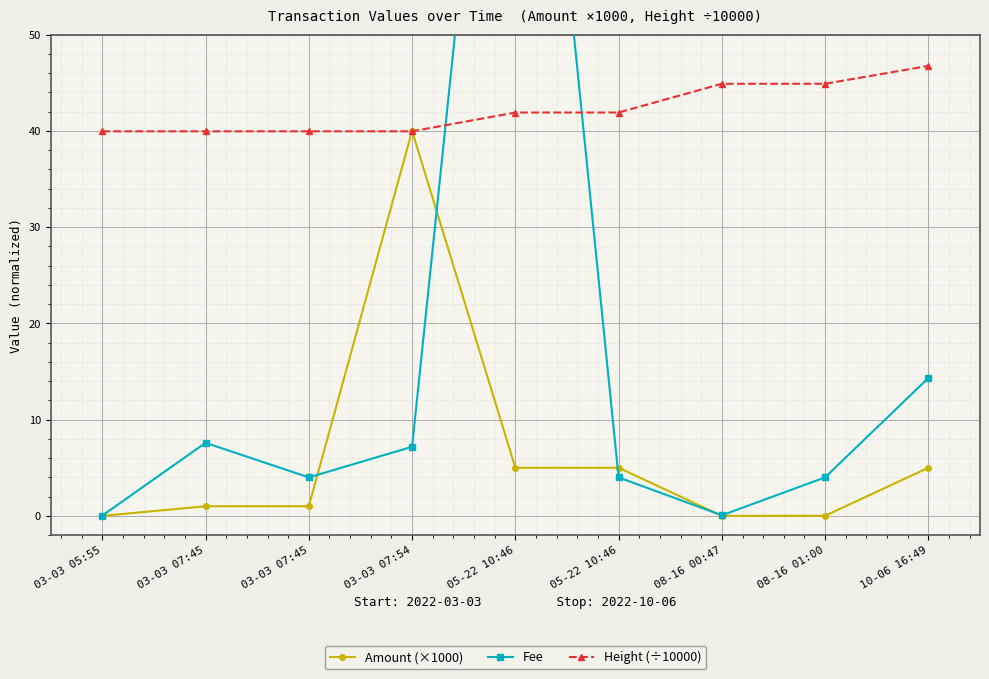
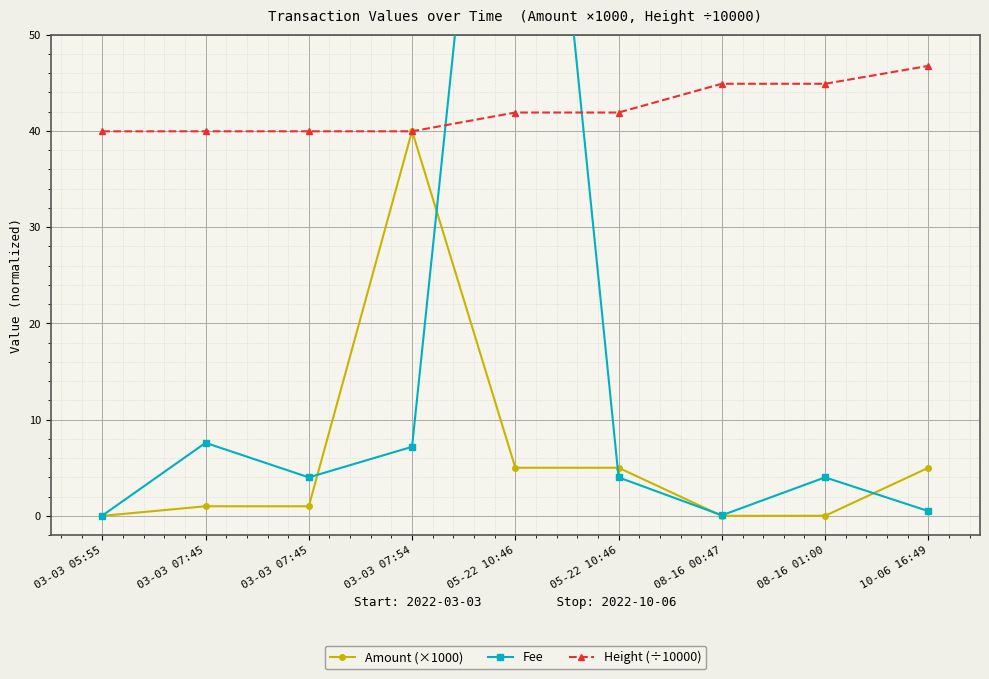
  {
    "Amount (×1000)": {
      "08-16 01:00": 0,
      "10-06 16:49": 5
    },
    "Fee": {
      "03-03 07:54": 7,
      "08-16 01:00": 4,
-     "10-06 16:49": 14
+     "10-06 16:49": 0
    },
    "Height (÷10000)": {
      "03-03 05:55": 40,
      "08-16 00:47": 45,
      "08-16 01:00": 45,
      "10-06 16:49": 47
    }
  }
